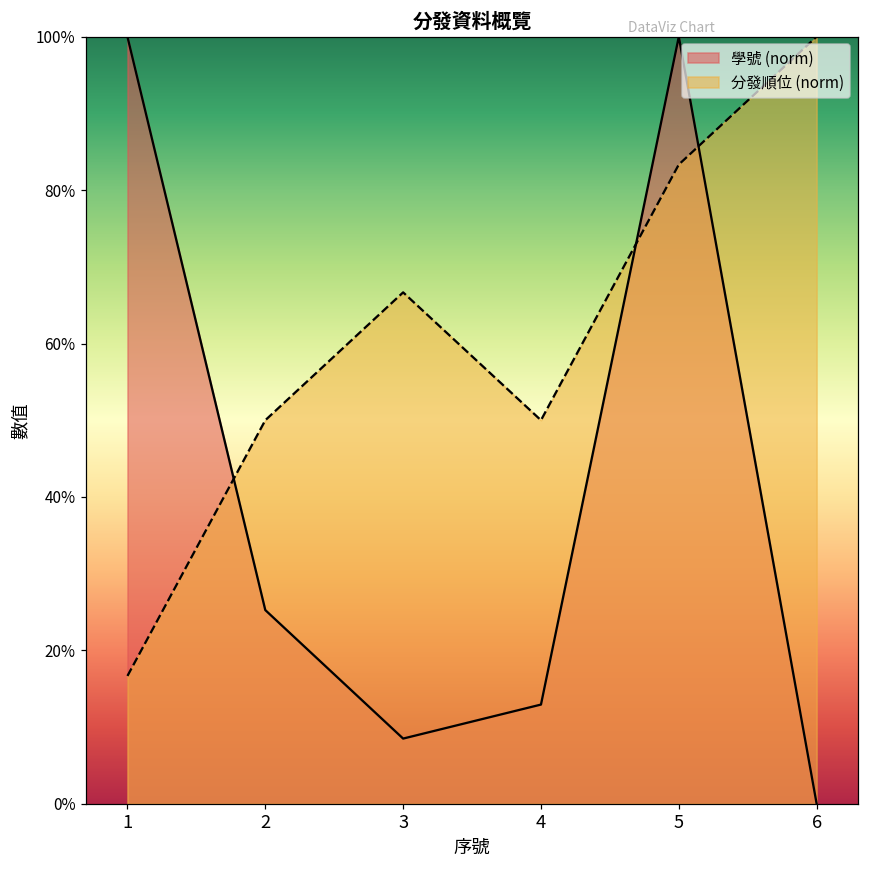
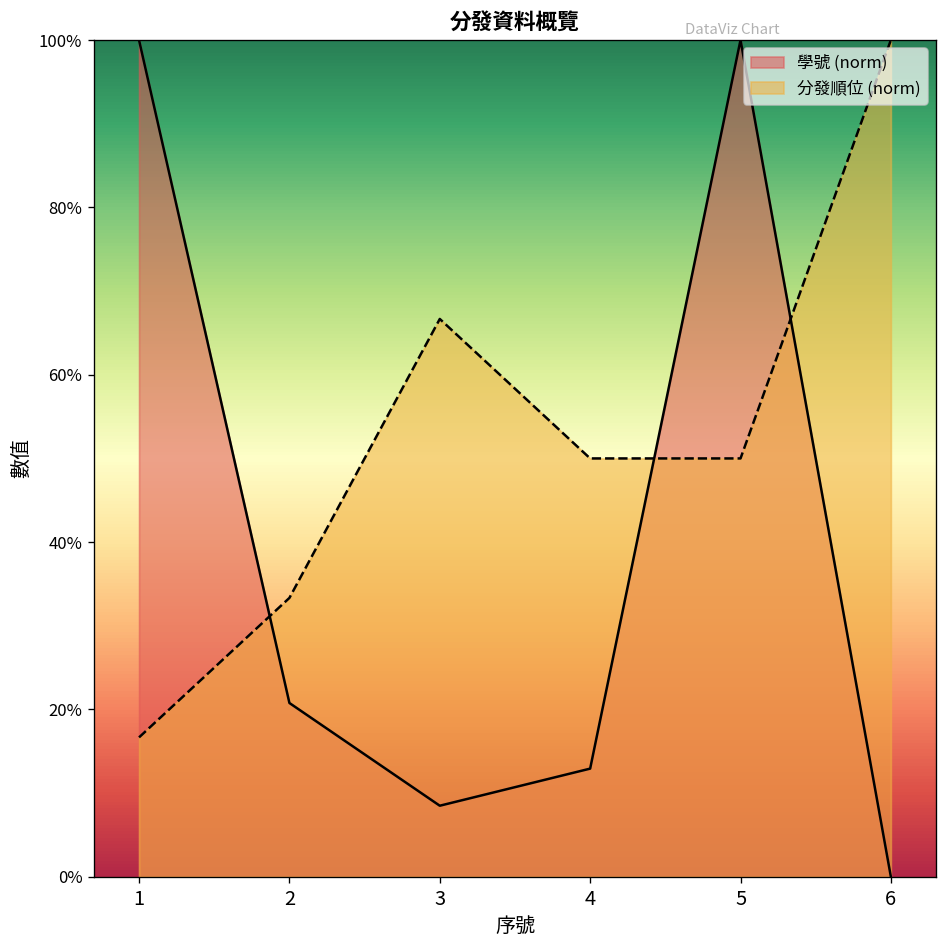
  {
    "學號 (norm)": {
      "1": "100%",
-     "2": "25%",
+     "2": "21%",
      "3": "9%",
      "4": "13%",
      "5": "100%",
      "6": "0%"
    },
    "分發順位 (norm)": {
      "1": "17%",
-     "2": "50%",
+     "2": "33%",
      "3": "67%",
      "4": "50%",
-     "5": "83%",
+     "5": "50%",
      "6": "100%"
    }
  }
